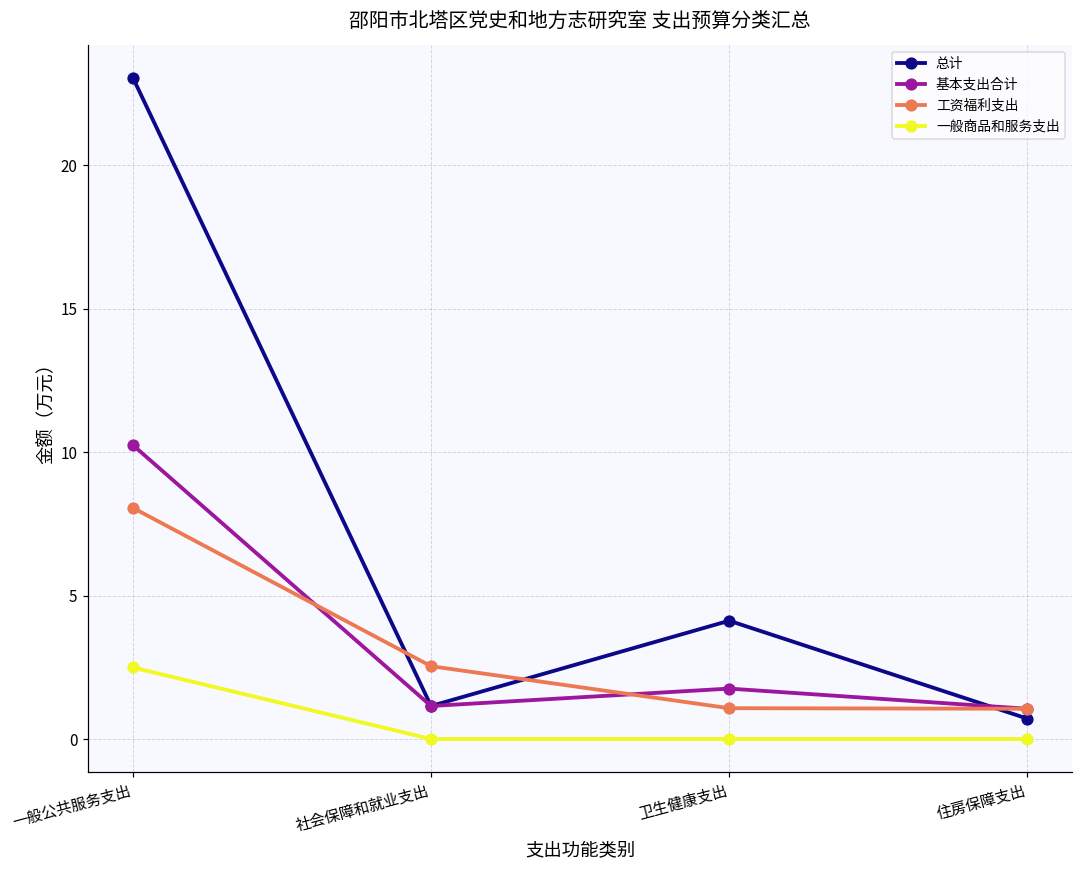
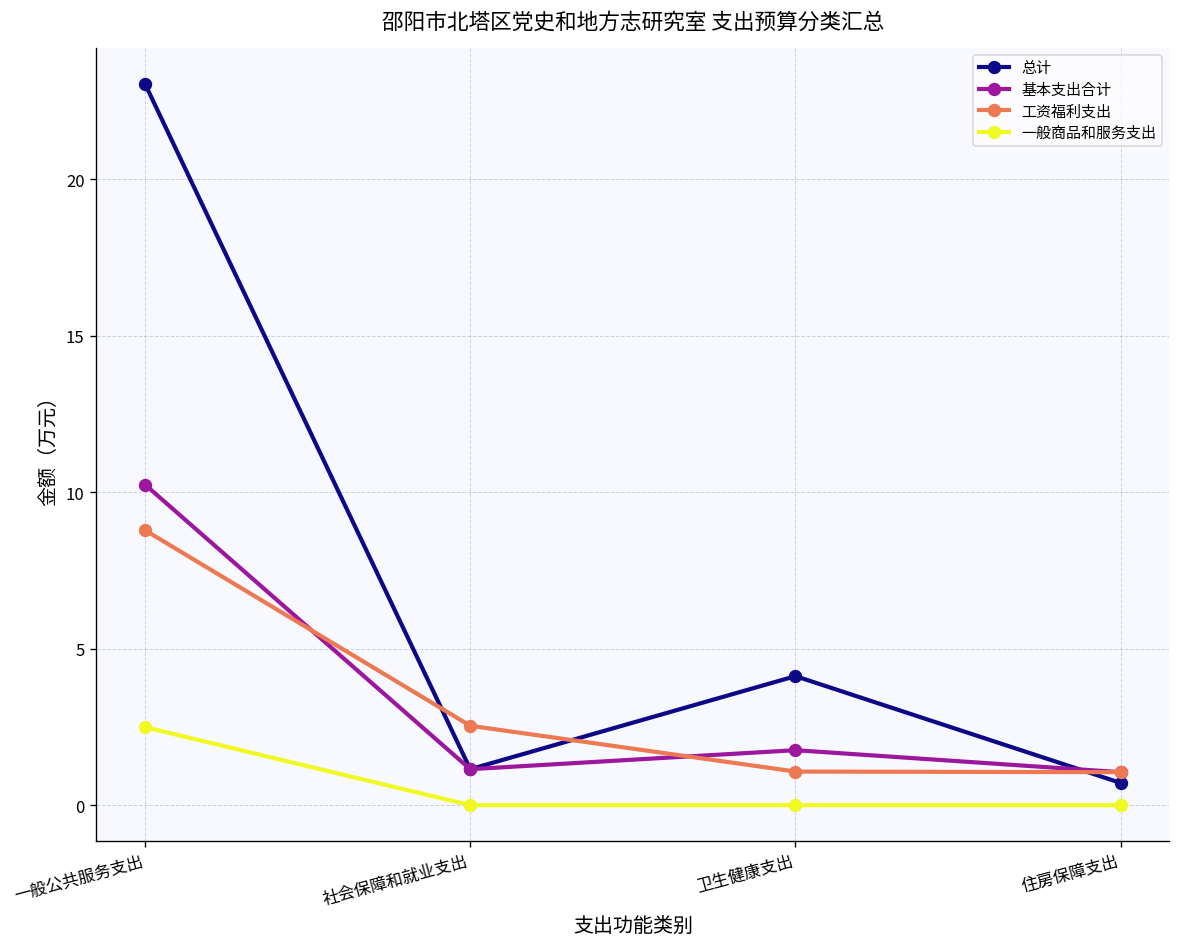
  {
    "总计": {
      "一般公共服务支出": 23.0,
      "卫生健康支出": 4.1,
      "住房保障支出": 0.7
    },
    "基本支出合计": {
      "一般公共服务支出": 10.2,
      "卫生健康支出": 1.8
    },
    "工资福利支出": {
-     "一般公共服务支出": 8.1,
+     "一般公共服务支出": 8.8,
      "社会保障和就业支出": 2.5,
      "卫生健康支出": 1.1
    },
    "一般商品和服务支出": {
      "一般公共服务支出": 2.5,
      "社会保障和就业支出": 0.0,
      "卫生健康支出": 0.0,
      "住房保障支出": 0.0
    }
  }
